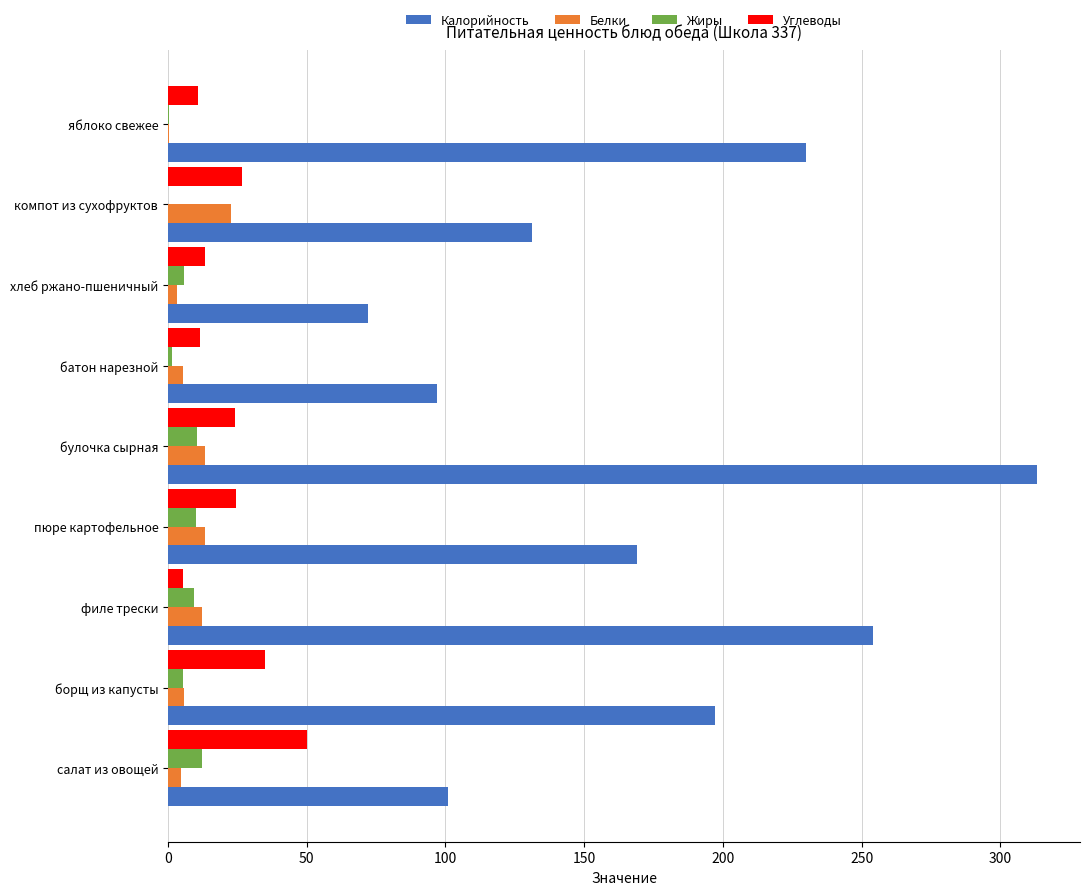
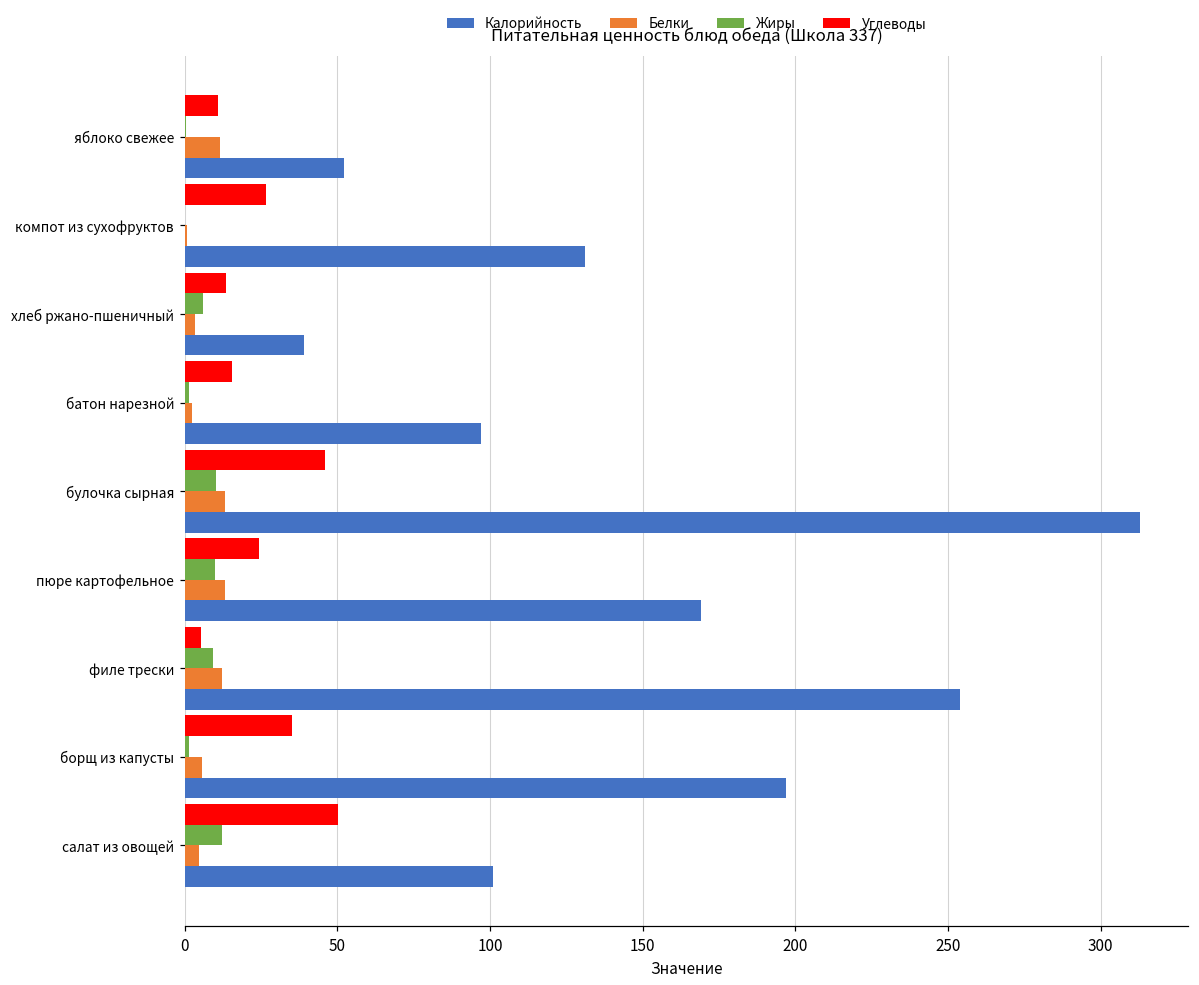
  {
    "Калорийность": {
-     "яблоко свежее": 230,
+     "яблоко свежее": 52,
      "компот из сухофруктов": 131,
-     "хлеб ржано-пшеничный": 72,
+     "хлеб ржано-пшеничный": 39,
      "батон нарезной": 97,
      "булочка сырная": 313,
      "пюре картофельное": 169,
      "филе трески": 254,
      "борщ из капусты": 197,
      "салат из овощей": 101
    },
    "Белки": {
-     "яблоко свежее": 0,
-     "компот из сухофруктов": 23,
+     "яблоко свежее": 12,
+     "компот из сухофруктов": 1,
      "хлеб ржано-пшеничный": 3,
-     "батон нарезной": 5,
+     "батон нарезной": 2,
      "булочка сырная": 13,
      "пюре картофельное": 13,
      "филе трески": 12,
      "борщ из капусты": 6,
      "салат из овощей": 5
    },
    "Жиры": {
      "хлеб ржано-пшеничный": 6,
      "батон нарезной": 1,
      "булочка сырная": 10,
      "пюре картофельное": 10,
      "филе трески": 9,
-     "борщ из капусты": 5,
+     "борщ из капусты": 1,
      "салат из овощей": 12
    },
    "Углеводы": {
      "яблоко свежее": 11,
      "компот из сухофруктов": 27,
      "хлеб ржано-пшеничный": 13,
-     "батон нарезной": 11,
-     "булочка сырная": 24,
+     "батон нарезной": 16,
+     "булочка сырная": 46,
      "пюре картофельное": 24,
      "филе трески": 5,
      "борщ из капусты": 35,
      "салат из овощей": 50
    }
  }
